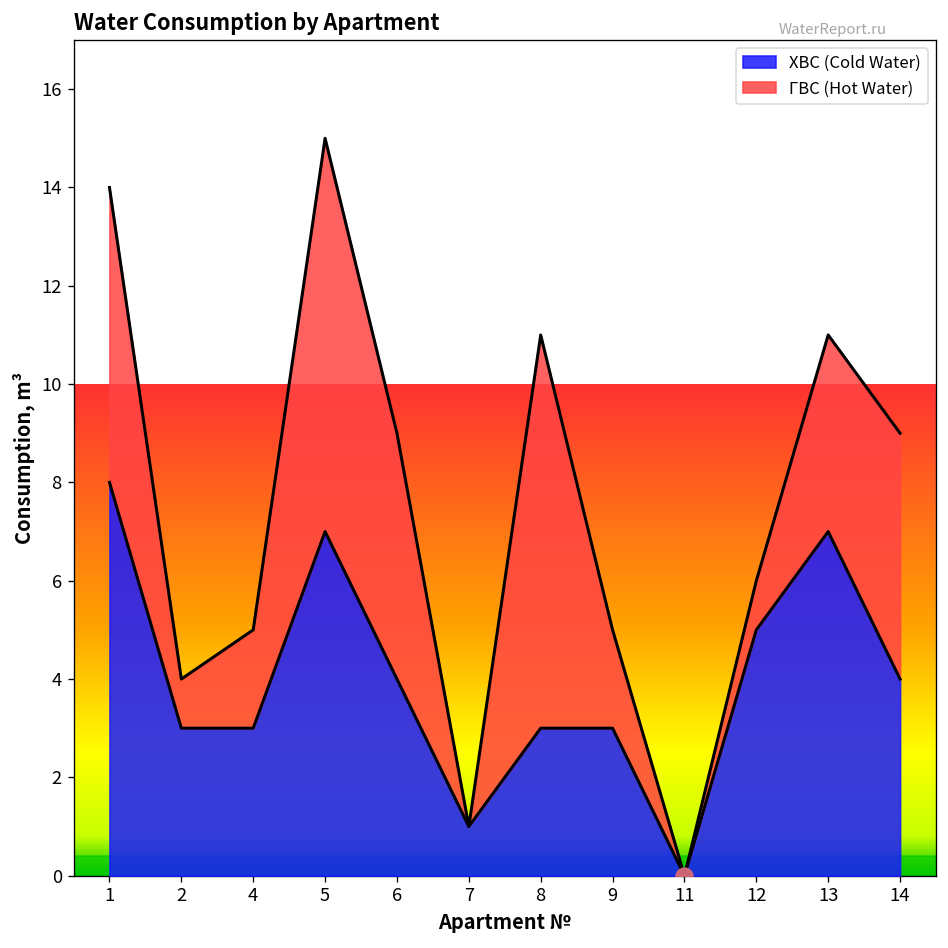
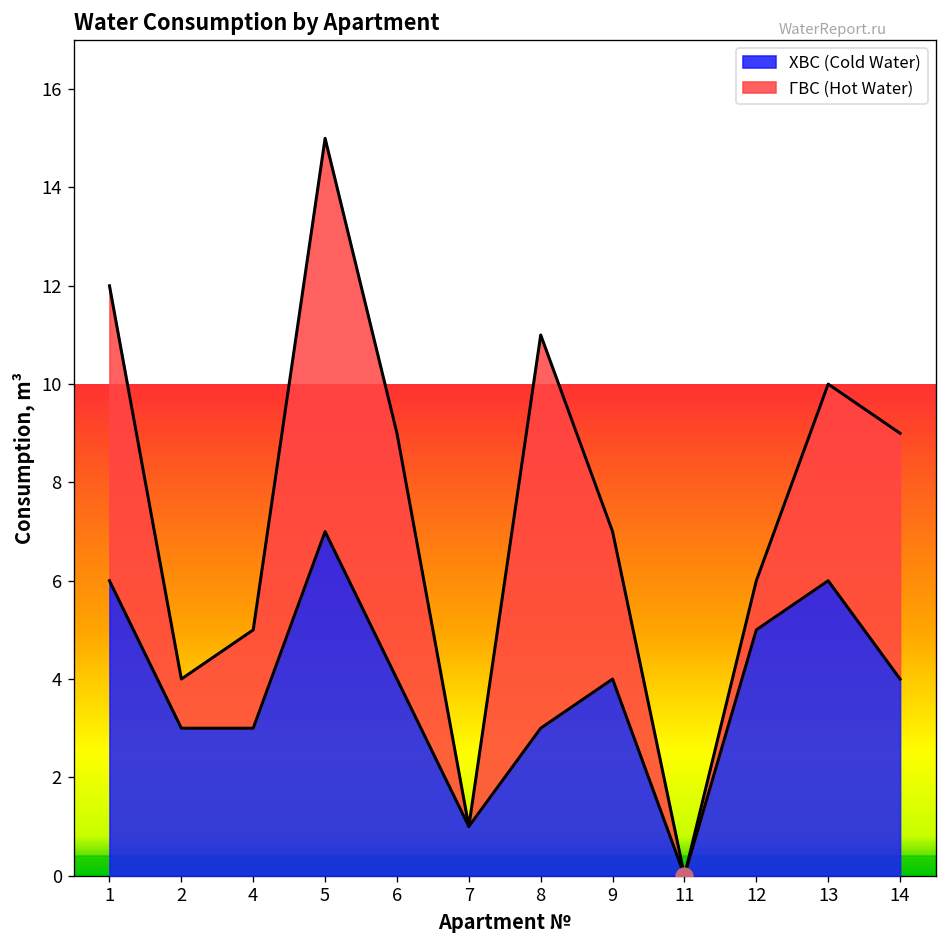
  {
    "ХВС (Cold Water)": {
-     "1": 8,
+     "1": 6,
      "2": 3,
      "4": 3,
      "5": 7,
      "6": 4,
      "8": 3,
-     "9": 3,
+     "9": 4,
      "12": 5,
-     "13": 7,
+     "13": 6,
      "14": 4
    },
    "ГВС (Hot Water)": {
      "1": 6,
      "2": 1,
      "4": 2,
      "5": 8,
      "6": 5,
      "8": 8,
-     "9": 2,
+     "9": 3,
      "12": 1,
      "13": 4,
      "14": 5
    }
  }
